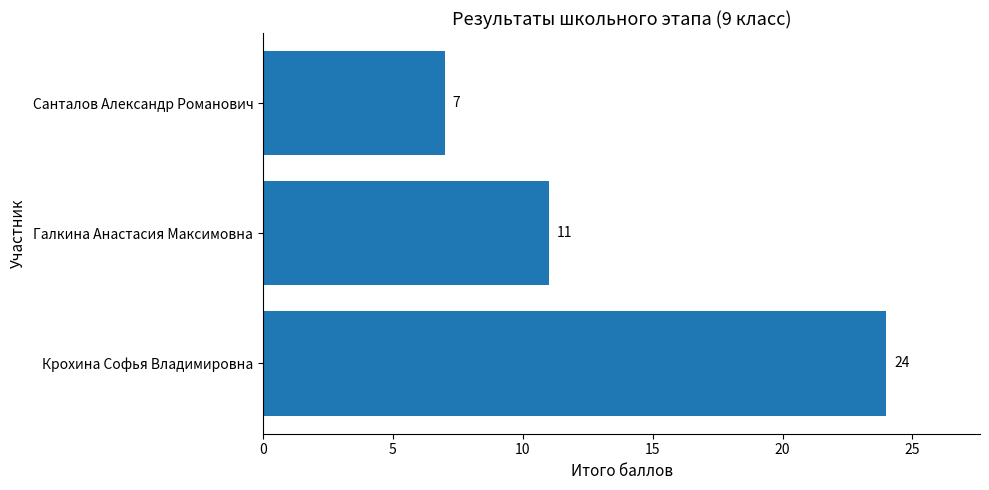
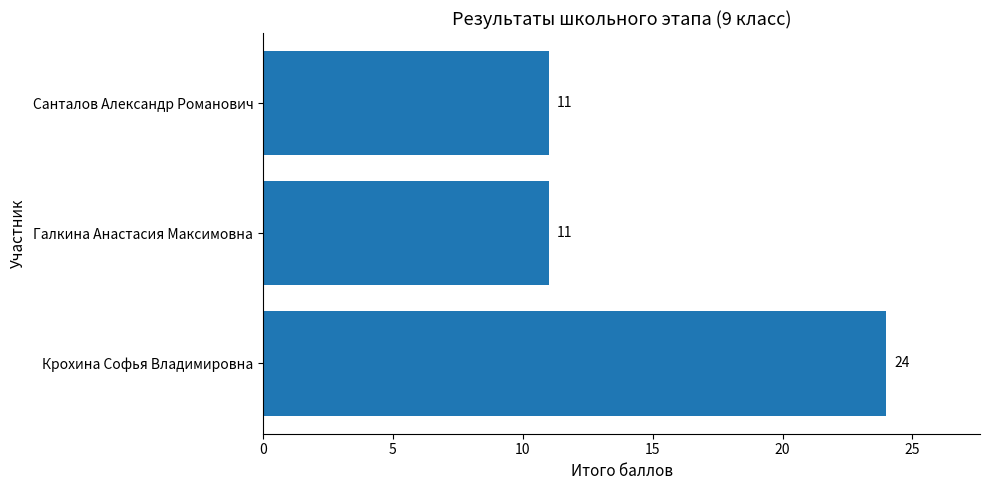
  {
-   "Санталов Александр Романович": 7,
+   "Санталов Александр Романович": 11,
    "Галкина Анастасия Максимовна": 11,
    "Крохина Софья Владимировна": 24
  }
